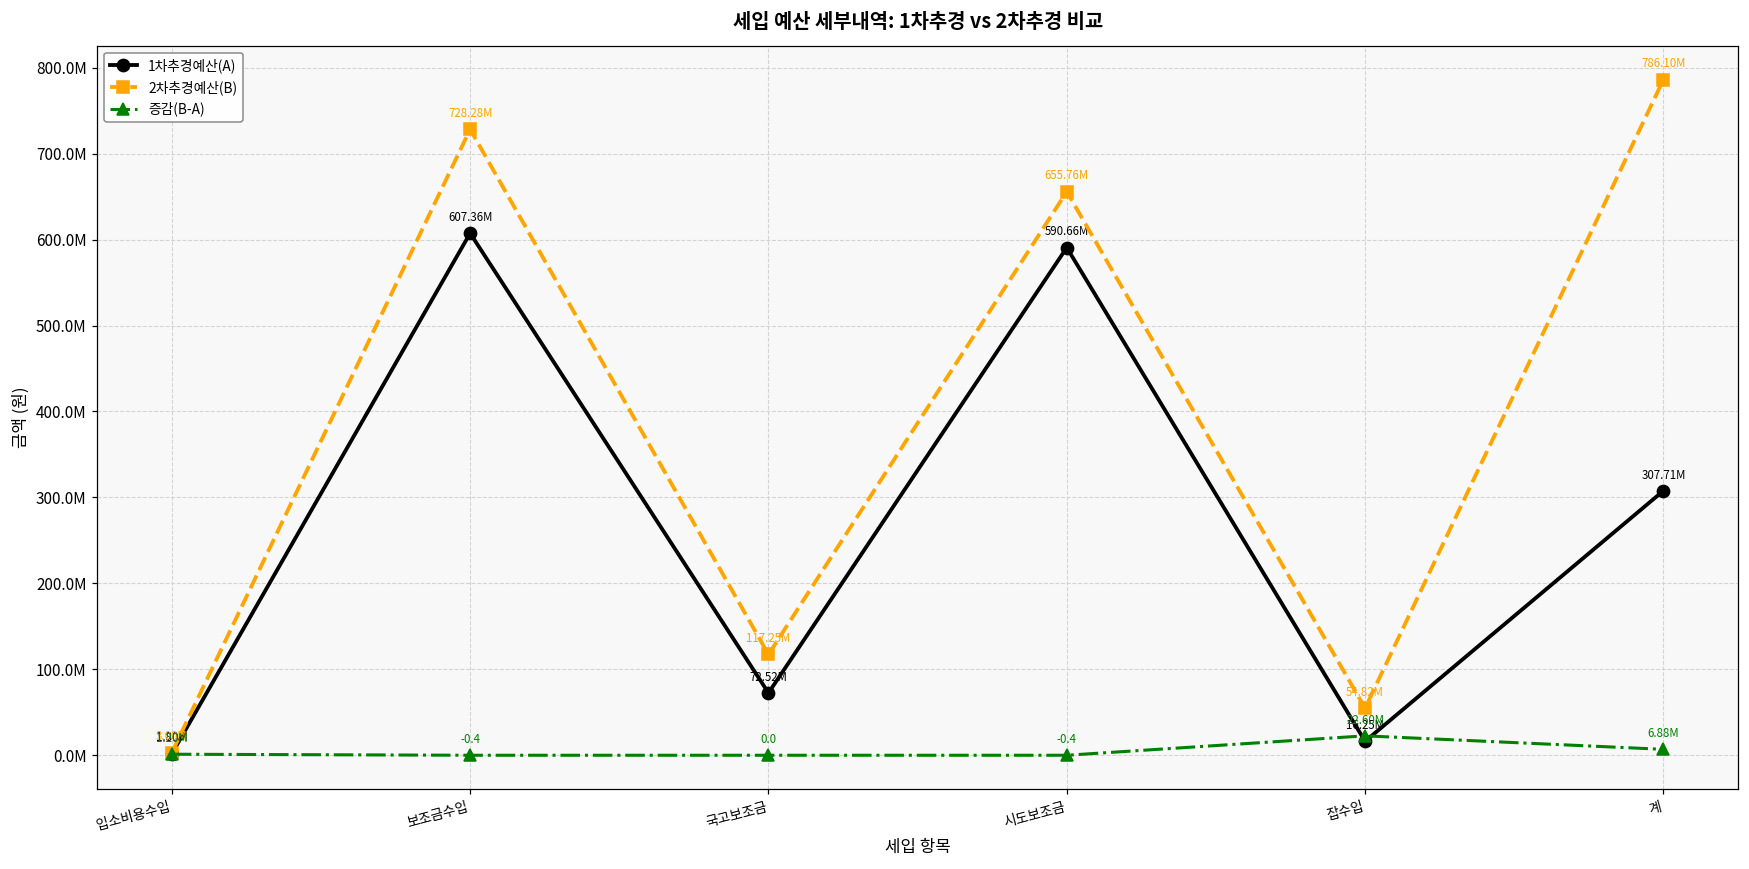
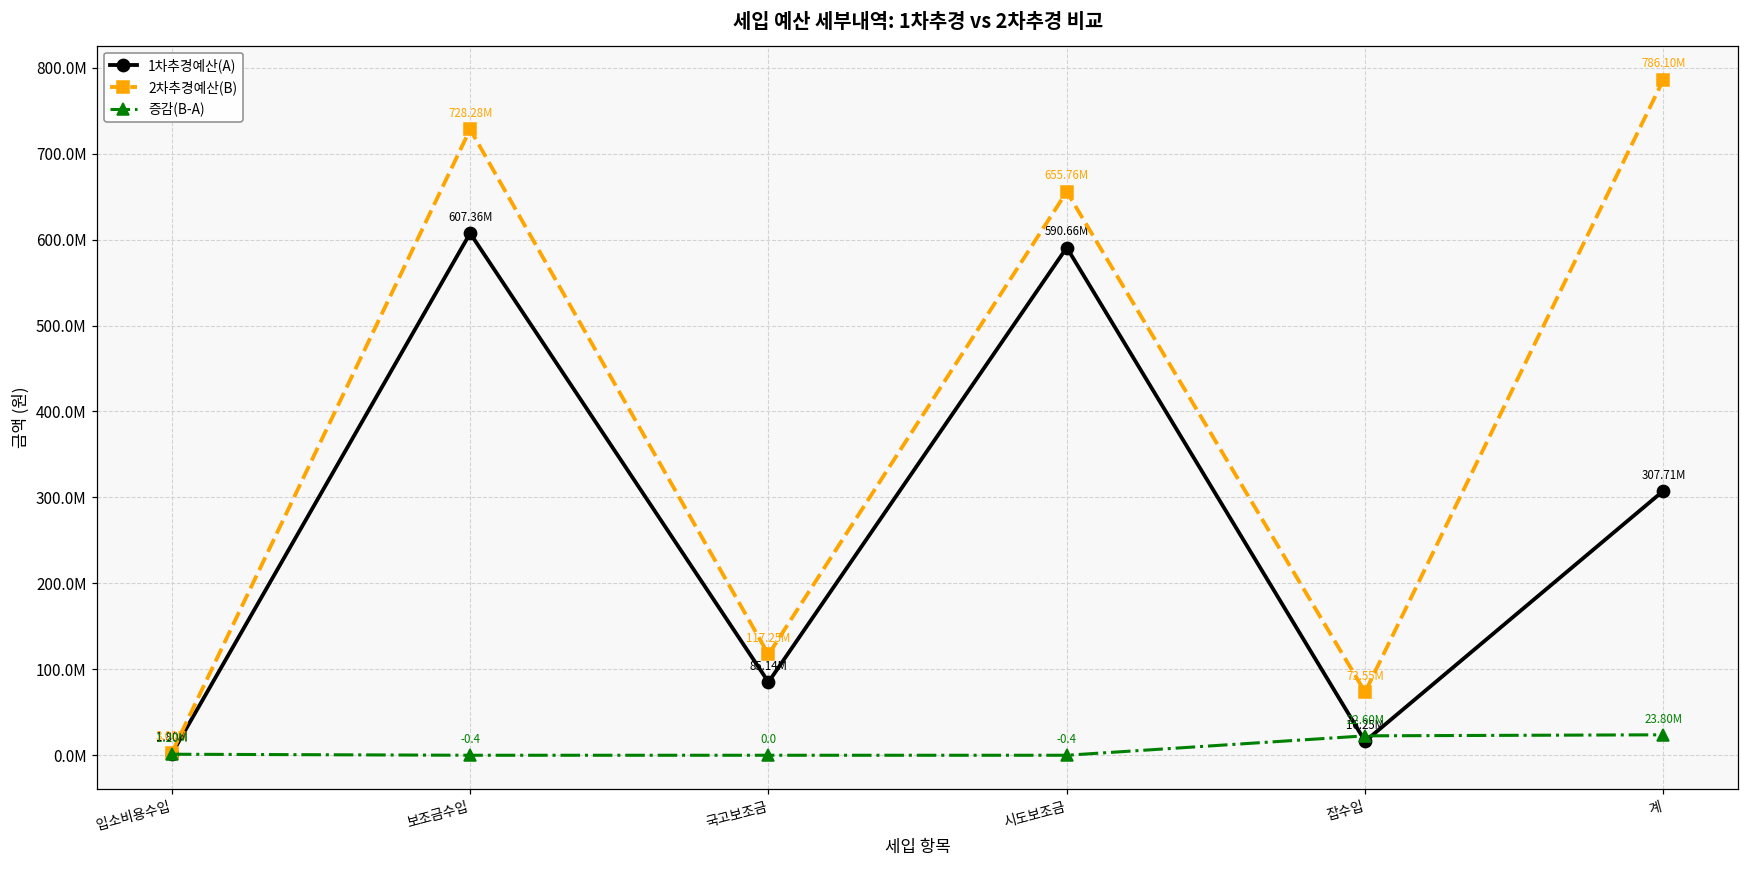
  {
    "1차추경예산(A)": {
      "보조금수입": "607.36M",
-     "국고보조금": "72.52M",
+     "국고보조금": "85.14M",
      "시도보조금": "590.66M",
      "계": "307.71M"
    },
    "2차추경예산(B)": {
      "보조금수입": "728.28M",
      "국고보조금": "117.25M",
      "시도보조금": "655.76M",
-     "잡수입": "54.82M",
+     "잡수입": "73.55M",
      "계": "786.10M"
    },
    "증감(B-A)": {
      "보조금수입": "-0.4",
      "국고보조금": "0.0",
      "시도보조금": "-0.4",
-     "계": "6.88M"
+     "계": "23.80M"
    }
  }
